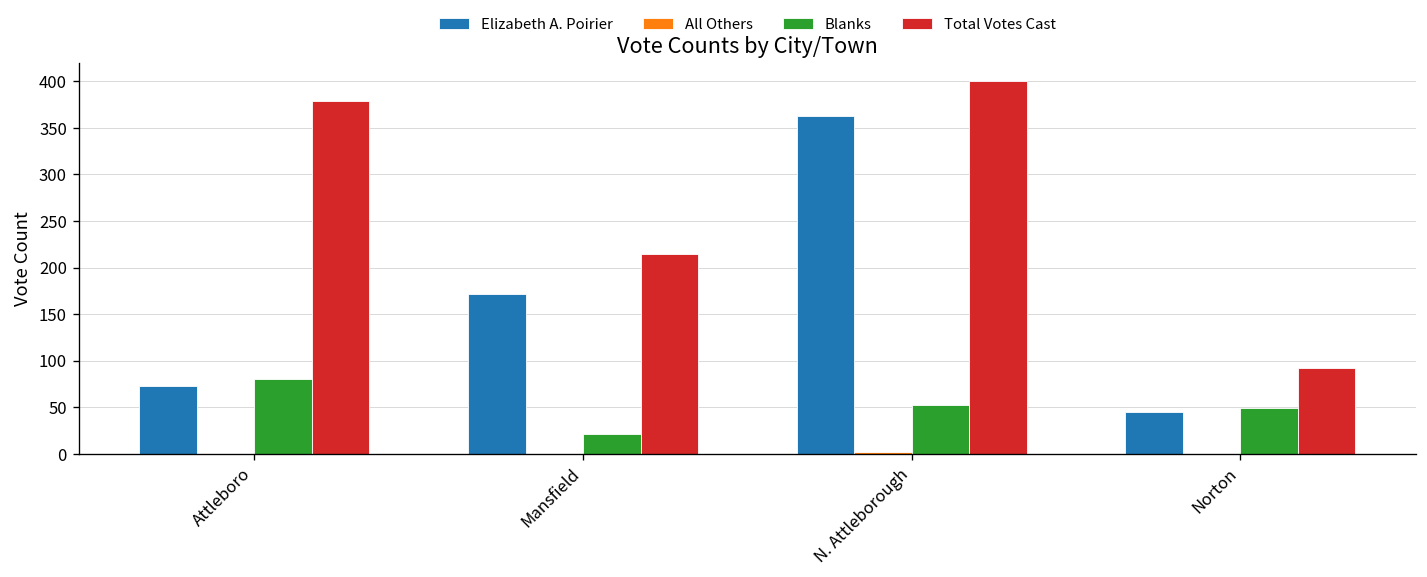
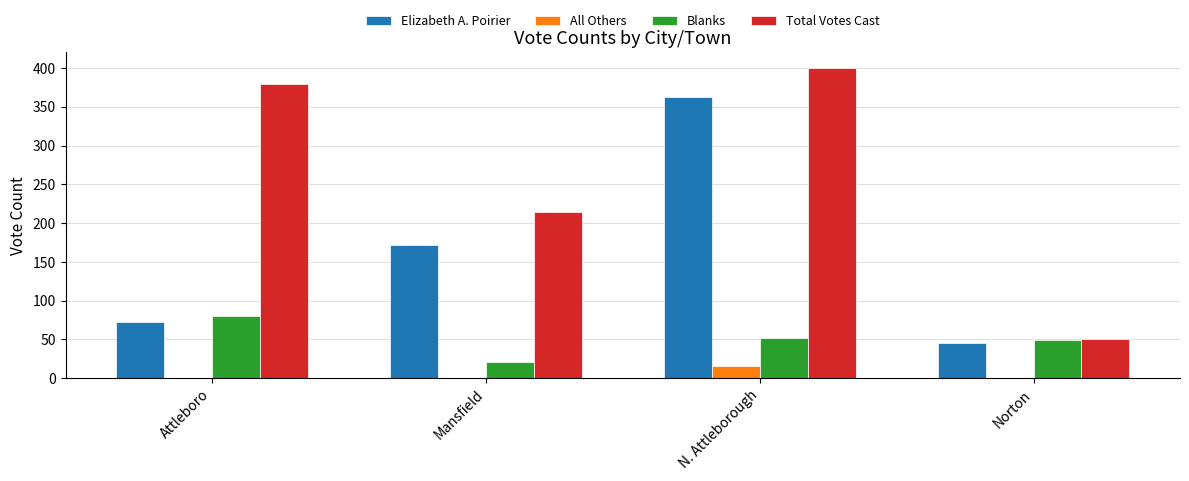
  {
    "Elizabeth A. Poirier": {
      "Attleboro": 70,
      "Mansfield": 170,
      "N. Attleborough": 360,
      "Norton": 50
    },
    "All Others": {
      "Attleboro": 0,
      "Mansfield": 0,
-     "N. Attleborough": 0,
+     "N. Attleborough": 20,
      "Norton": 0
    },
    "Blanks": {
      "Attleboro": 80,
      "Mansfield": 20,
      "N. Attleborough": 50,
      "Norton": 50
    },
    "Total Votes Cast": {
      "Attleboro": 380,
      "Mansfield": 220,
      "N. Attleborough": 400,
-     "Norton": 90
+     "Norton": 50
    }
  }
